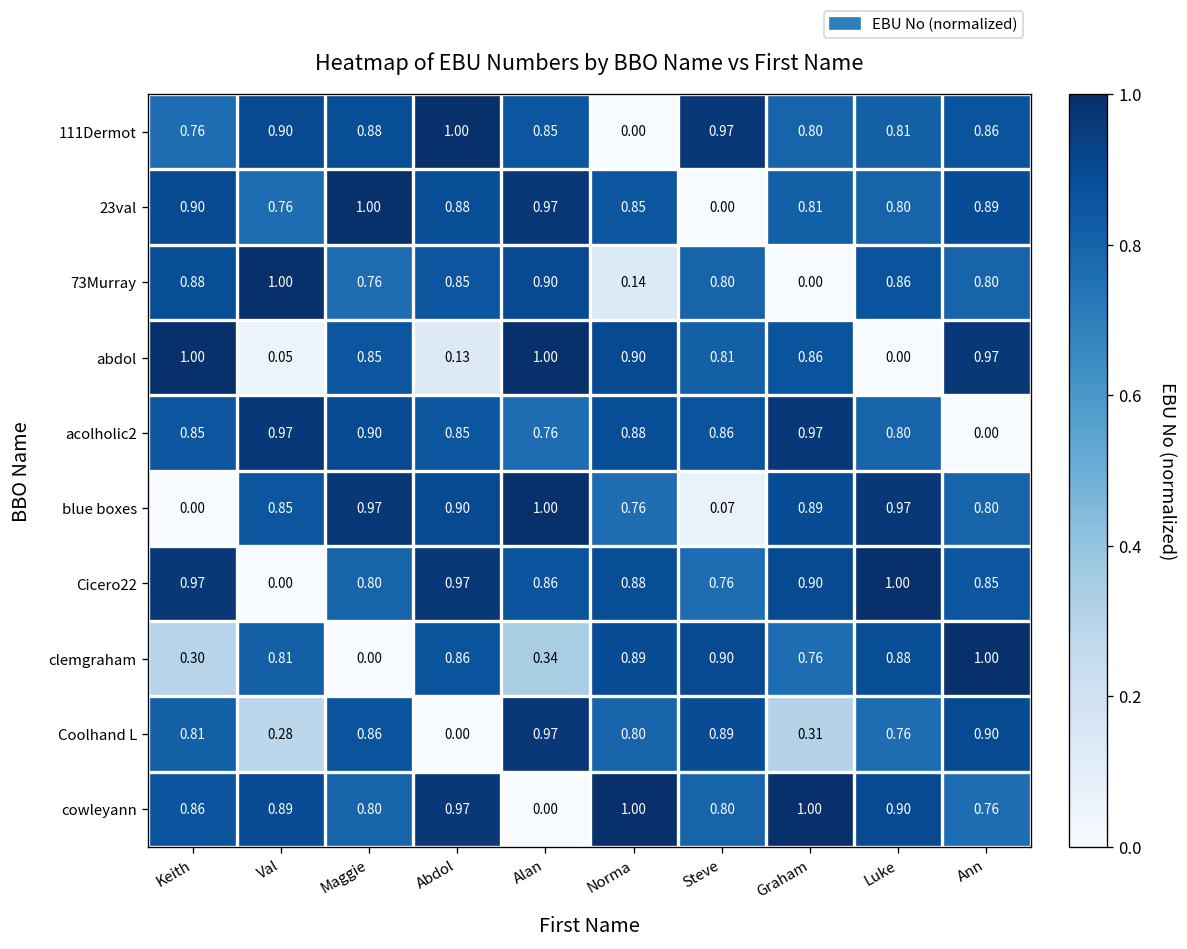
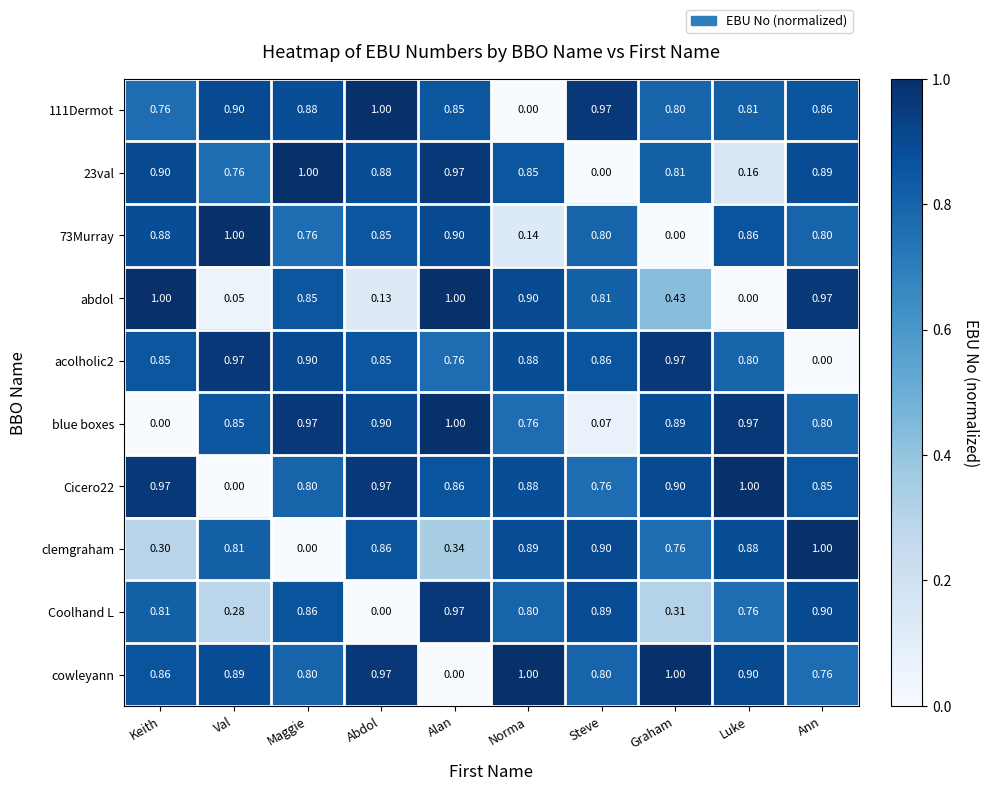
  {
    "111Dermot": {
      "Keith": 0.76,
      "Val": 0.90,
      "Maggie": 0.88,
      "Abdol": 1.00,
      "Alan": 0.85,
      "Norma": 0.00,
      "Steve": 0.97,
      "Graham": 0.80,
      "Luke": 0.81,
      "Ann": 0.86
    },
    "23val": {
      "Keith": 0.90,
      "Val": 0.76,
      "Maggie": 1.00,
      "Abdol": 0.88,
      "Alan": 0.97,
      "Norma": 0.85,
      "Steve": 0.00,
      "Graham": 0.81,
-     "Luke": 0.80,
+     "Luke": 0.16,
      "Ann": 0.89
    },
    "73Murray": {
      "Keith": 0.88,
      "Val": 1.00,
      "Maggie": 0.76,
      "Abdol": 0.85,
      "Alan": 0.90,
      "Norma": 0.14,
      "Steve": 0.80,
      "Graham": 0.00,
      "Luke": 0.86,
      "Ann": 0.80
    },
    "abdol": {
      "Keith": 1.00,
      "Val": 0.05,
      "Maggie": 0.85,
      "Abdol": 0.13,
      "Alan": 1.00,
      "Norma": 0.90,
      "Steve": 0.81,
-     "Graham": 0.86,
+     "Graham": 0.43,
      "Luke": 0.00,
      "Ann": 0.97
    },
    "acolholic2": {
      "Keith": 0.85,
      "Val": 0.97,
      "Maggie": 0.90,
      "Abdol": 0.85,
      "Alan": 0.76,
      "Norma": 0.88,
      "Steve": 0.86,
      "Graham": 0.97,
      "Luke": 0.80,
      "Ann": 0.00
    },
    "blue boxes": {
      "Keith": 0.00,
      "Val": 0.85,
      "Maggie": 0.97,
      "Abdol": 0.90,
      "Alan": 1.00,
      "Norma": 0.76,
      "Steve": 0.07,
      "Graham": 0.89,
      "Luke": 0.97,
      "Ann": 0.80
    },
    "Cicero22": {
      "Keith": 0.97,
      "Val": 0.00,
      "Maggie": 0.80,
      "Abdol": 0.97,
      "Alan": 0.86,
      "Norma": 0.88,
      "Steve": 0.76,
      "Graham": 0.90,
      "Luke": 1.00,
      "Ann": 0.85
    },
    "clemgraham": {
      "Keith": 0.30,
      "Val": 0.81,
      "Maggie": 0.00,
      "Abdol": 0.86,
      "Alan": 0.34,
      "Norma": 0.89,
      "Steve": 0.90,
      "Graham": 0.76,
      "Luke": 0.88,
      "Ann": 1.00
    },
    "Coolhand L": {
      "Keith": 0.81,
      "Val": 0.28,
      "Maggie": 0.86,
      "Abdol": 0.00,
      "Alan": 0.97,
      "Norma": 0.80,
      "Steve": 0.89,
      "Graham": 0.31,
      "Luke": 0.76,
      "Ann": 0.90
    },
    "cowleyann": {
      "Keith": 0.86,
      "Val": 0.89,
      "Maggie": 0.80,
      "Abdol": 0.97,
      "Alan": 0.00,
      "Norma": 1.00,
      "Steve": 0.80,
      "Graham": 1.00,
      "Luke": 0.90,
      "Ann": 0.76
    }
  }
